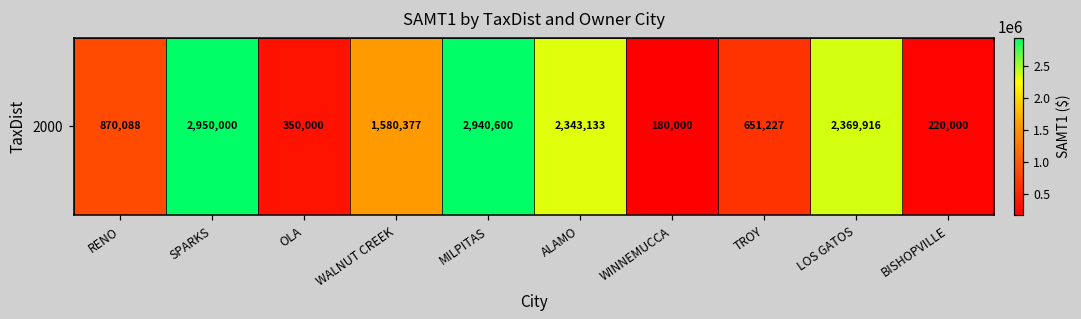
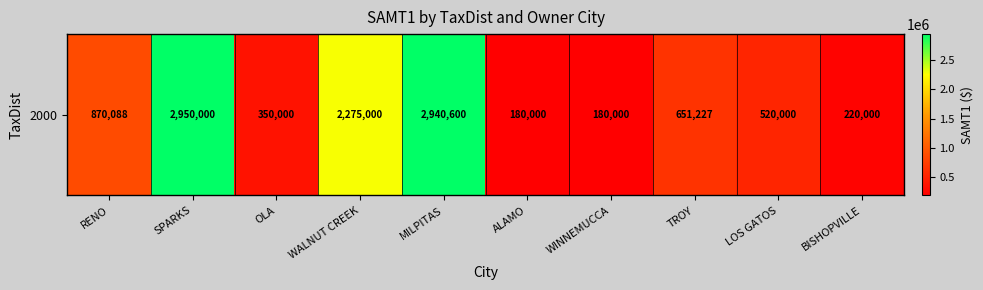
  {
    "2000": {
      "RENO": "870,088",
      "SPARKS": "2,950,000",
      "OLA": "350,000",
-     "WALNUT CREEK": "1,580,377",
+     "WALNUT CREEK": "2,275,000",
      "MILPITAS": "2,940,600",
-     "ALAMO": "2,343,133",
+     "ALAMO": "180,000",
      "WINNEMUCCA": "180,000",
      "TROY": "651,227",
-     "LOS GATOS": "2,369,916",
+     "LOS GATOS": "520,000",
      "BISHOPVILLE": "220,000"
    }
  }
